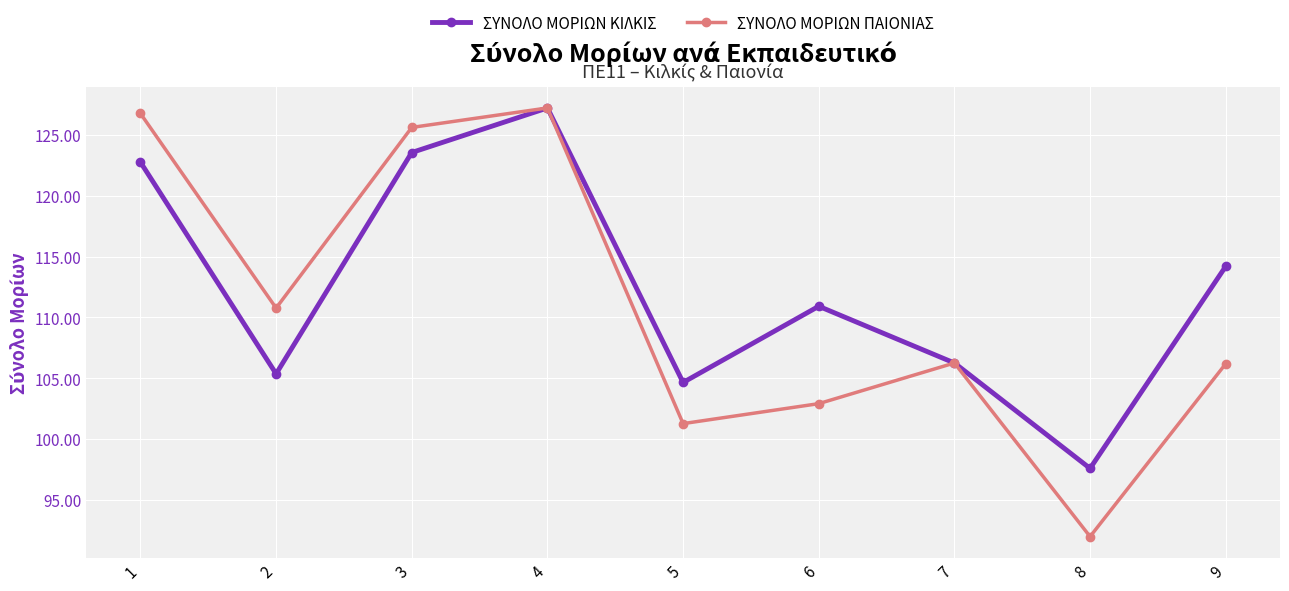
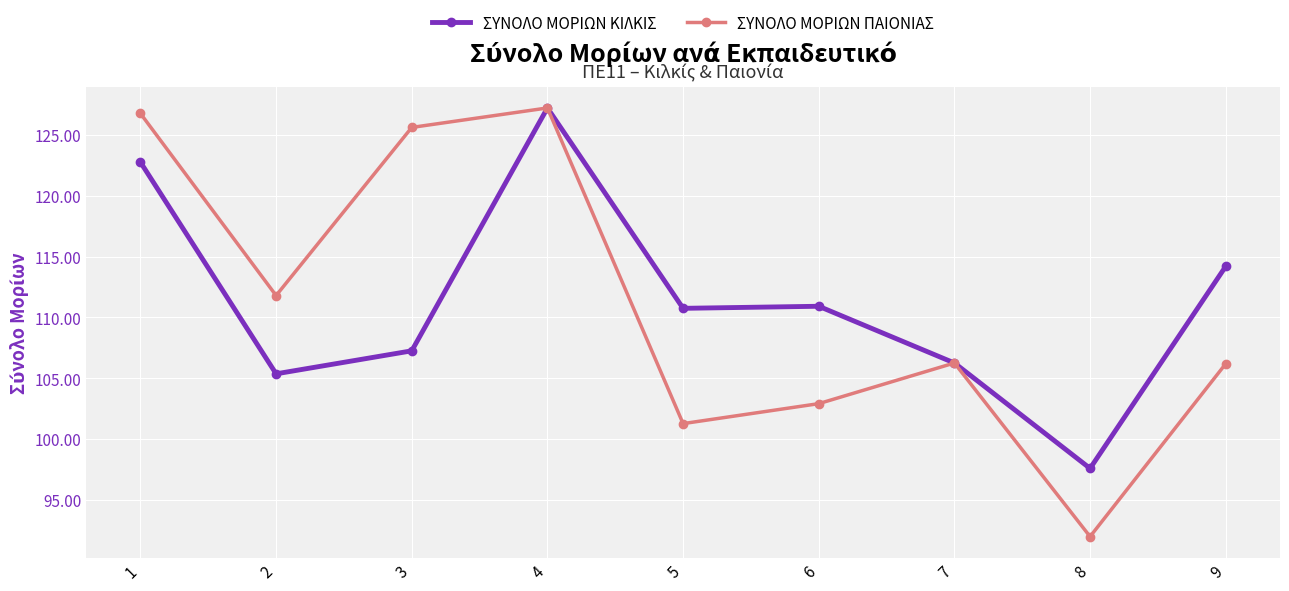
  {
    "ΣΥΝΟΛΟ ΜΟΡΙΩΝ ΚΙΛΚΙΣ": {
      "1": 122.8,
      "2": 105.4,
-     "3": 123.6,
-     "5": 104.7,
+     "3": 107.3,
+     "5": 110.8,
      "6": 110.9,
      "8": 97.6,
      "9": 114.2
    },
    "ΣΥΝΟΛΟ ΜΟΡΙΩΝ ΠΑΙΟΝΙΑΣ": {
      "1": 126.8,
-     "2": 110.8,
+     "2": 111.8,
      "3": 125.6,
      "5": 101.3,
      "6": 102.9,
      "8": 92.0,
      "9": 106.2
    }
  }
